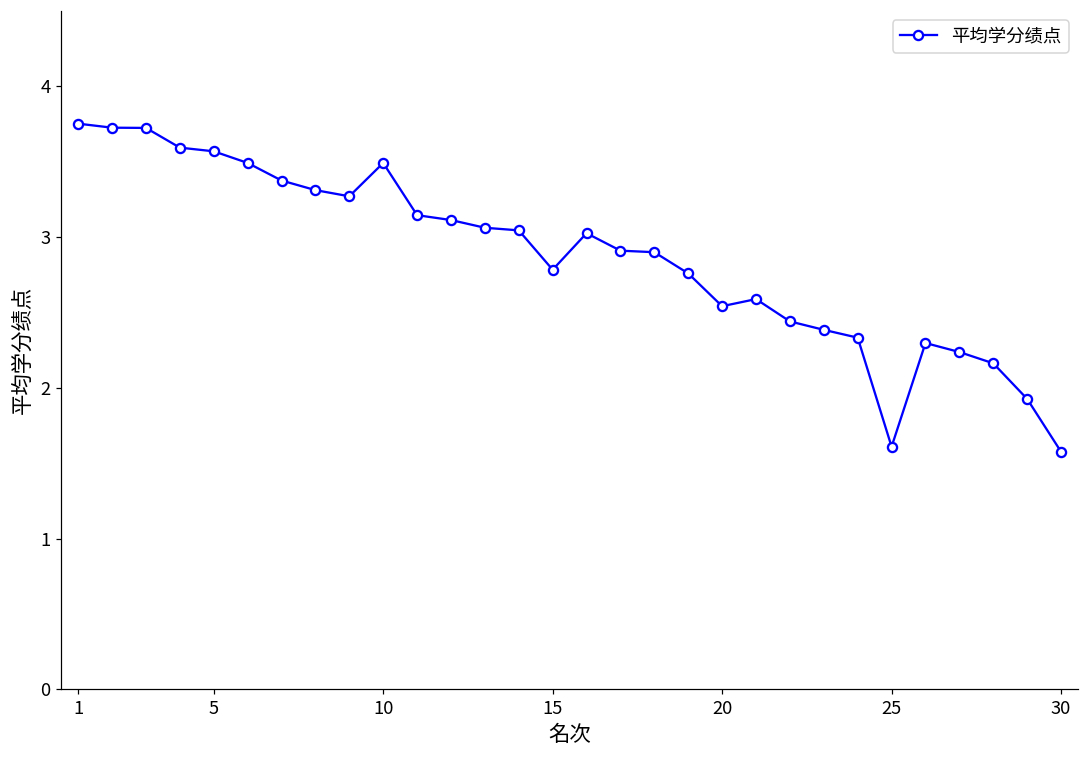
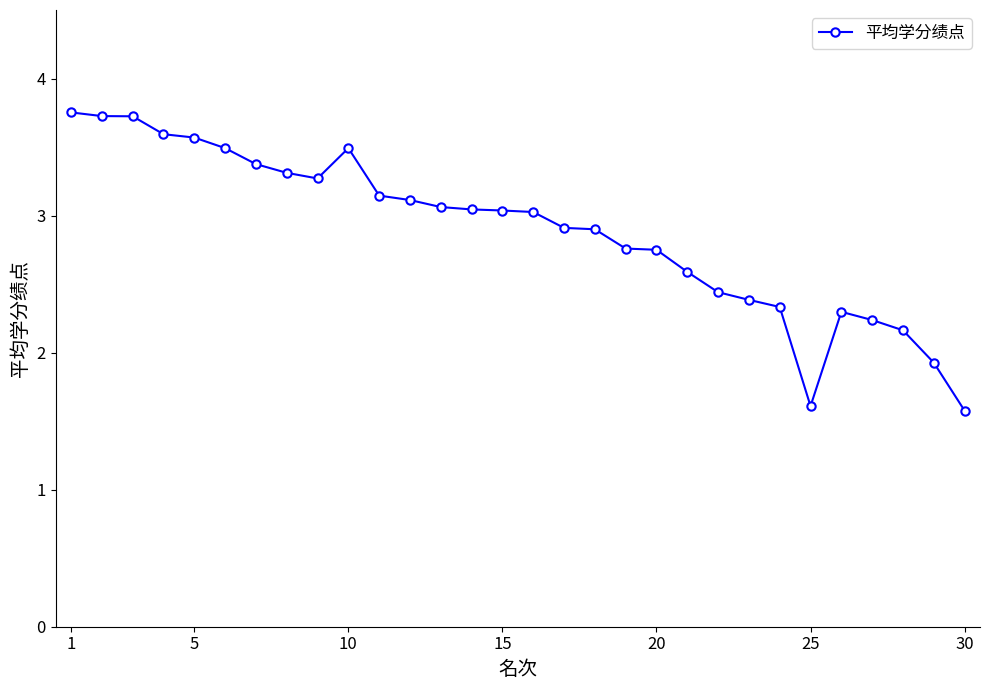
  {
    "1": 3.75,
    "5": 3.57,
    "10": 3.49,
-   "15": 2.78,
-   "20": 2.54,
+   "15": 3.04,
+   "20": 2.75,
    "25": 1.61,
    "30": 1.58
  }
